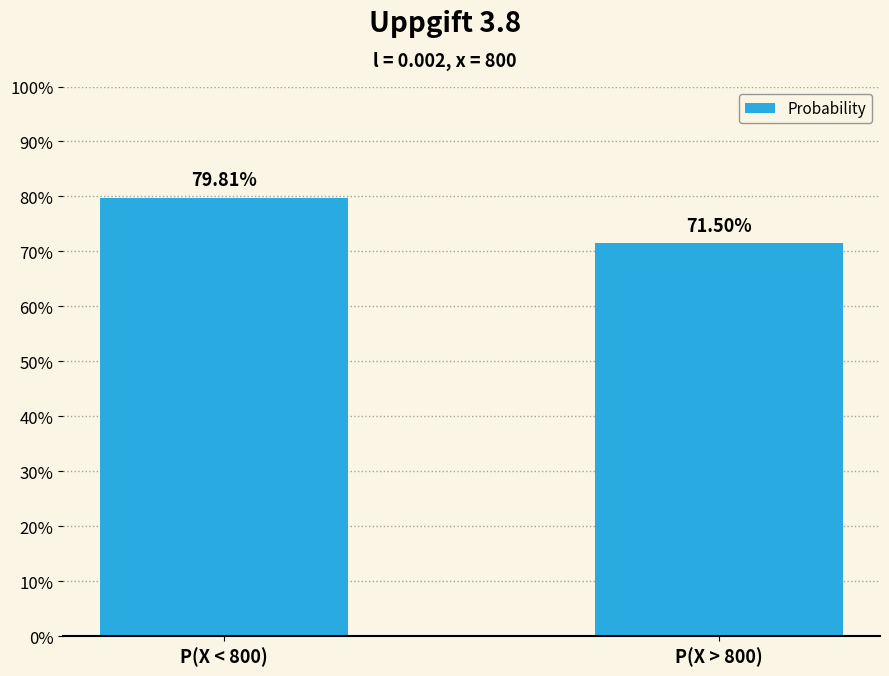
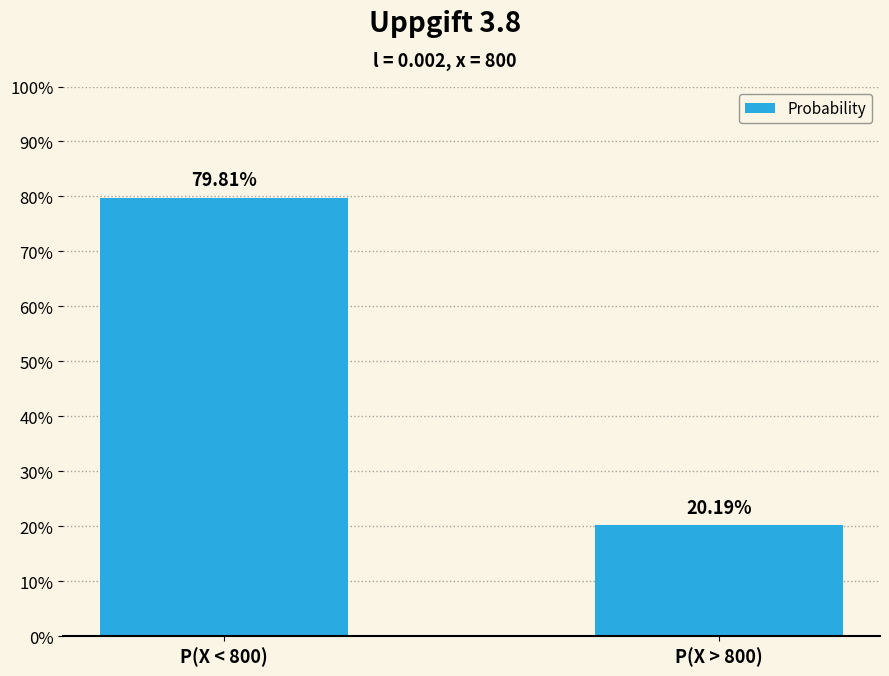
  {
    "P(X < 800)": "79.81%",
-   "P(X > 800)": "71.50%"
+   "P(X > 800)": "20.19%"
  }
